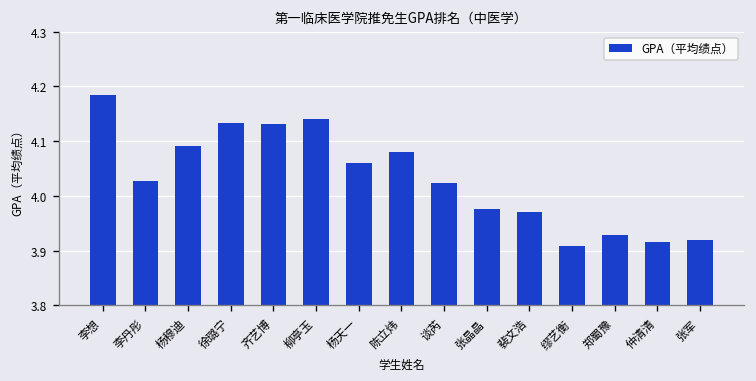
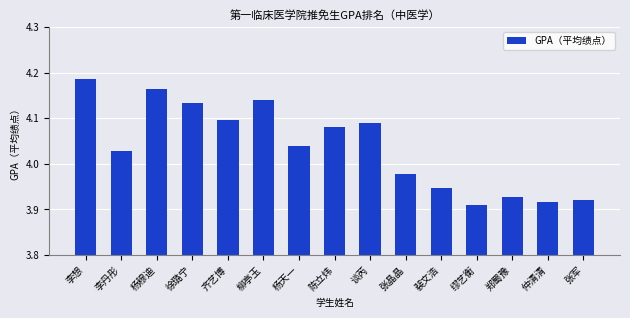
  {
    "李想": 4.19,
    "李丹彤": 4.03,
-   "杨穆迪": 4.09,
+   "杨穆迪": 4.16,
    "徐璐宁": 4.13,
-   "齐艺博": 4.13,
+   "齐艺博": 4.10,
    "柳亭玉": 4.14,
-   "杨天一": 4.06,
+   "杨天一": 4.04,
    "陈立炜": 4.08,
-   "谈芮": 4.02,
+   "谈芮": 4.09,
    "张晶晶": 3.98,
-   "裴文浩": 3.97,
+   "裴文浩": 3.95,
    "缪艺衡": 3.91,
    "郑蜀豫": 3.93,
    "仲清清": 3.92,
    "张军": 3.92
  }
